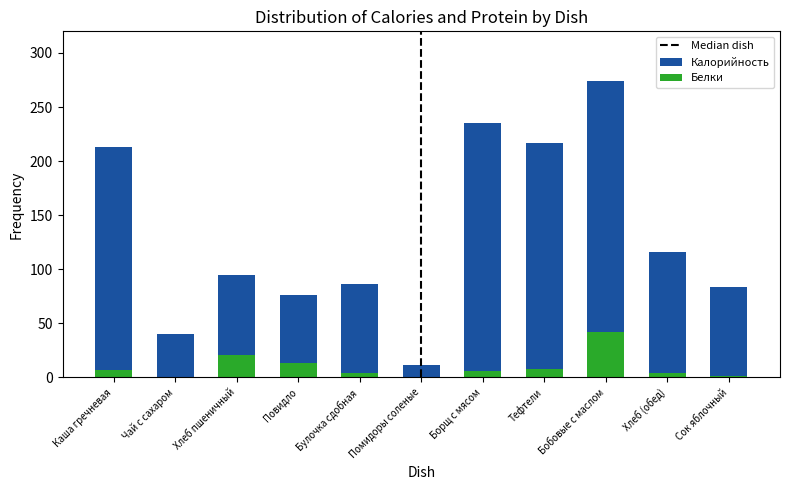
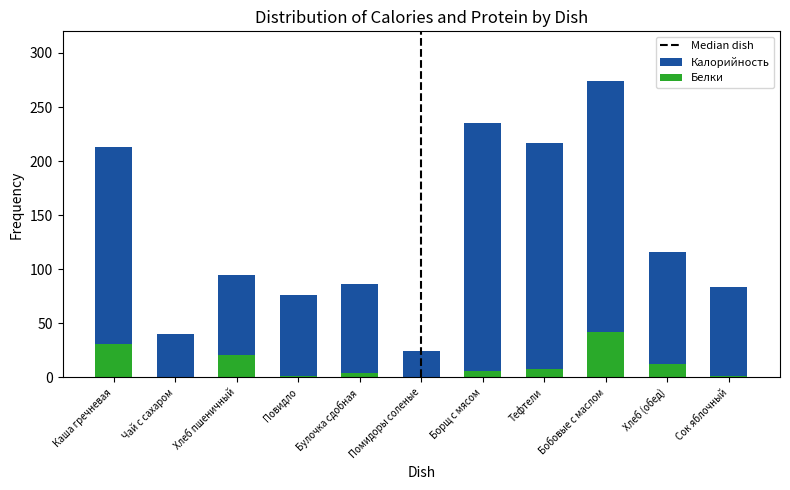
  {
    "Калорийность": {
      "Каша гречневая": 213,
      "Чай с сахаром": 40,
      "Хлеб пшеничный": 94,
      "Повидло": 76,
      "Булочка сдобная": 87,
-     "Помидоры соленые": 12,
+     "Помидоры соленые": 24,
      "Борщ с мясом": 235,
      "Тефтели": 217,
      "Бобовые с маслом": 274,
      "Хлеб (обед)": 116,
      "Сок яблочный": 84
    },
    "Белки": {
-     "Каша гречневая": 7,
-     "Повидло": 13,
-     "Хлеб (обед)": 4
+     "Каша гречневая": 31,
+     "Повидло": 1,
+     "Хлеб (обед)": 13
    }
  }
